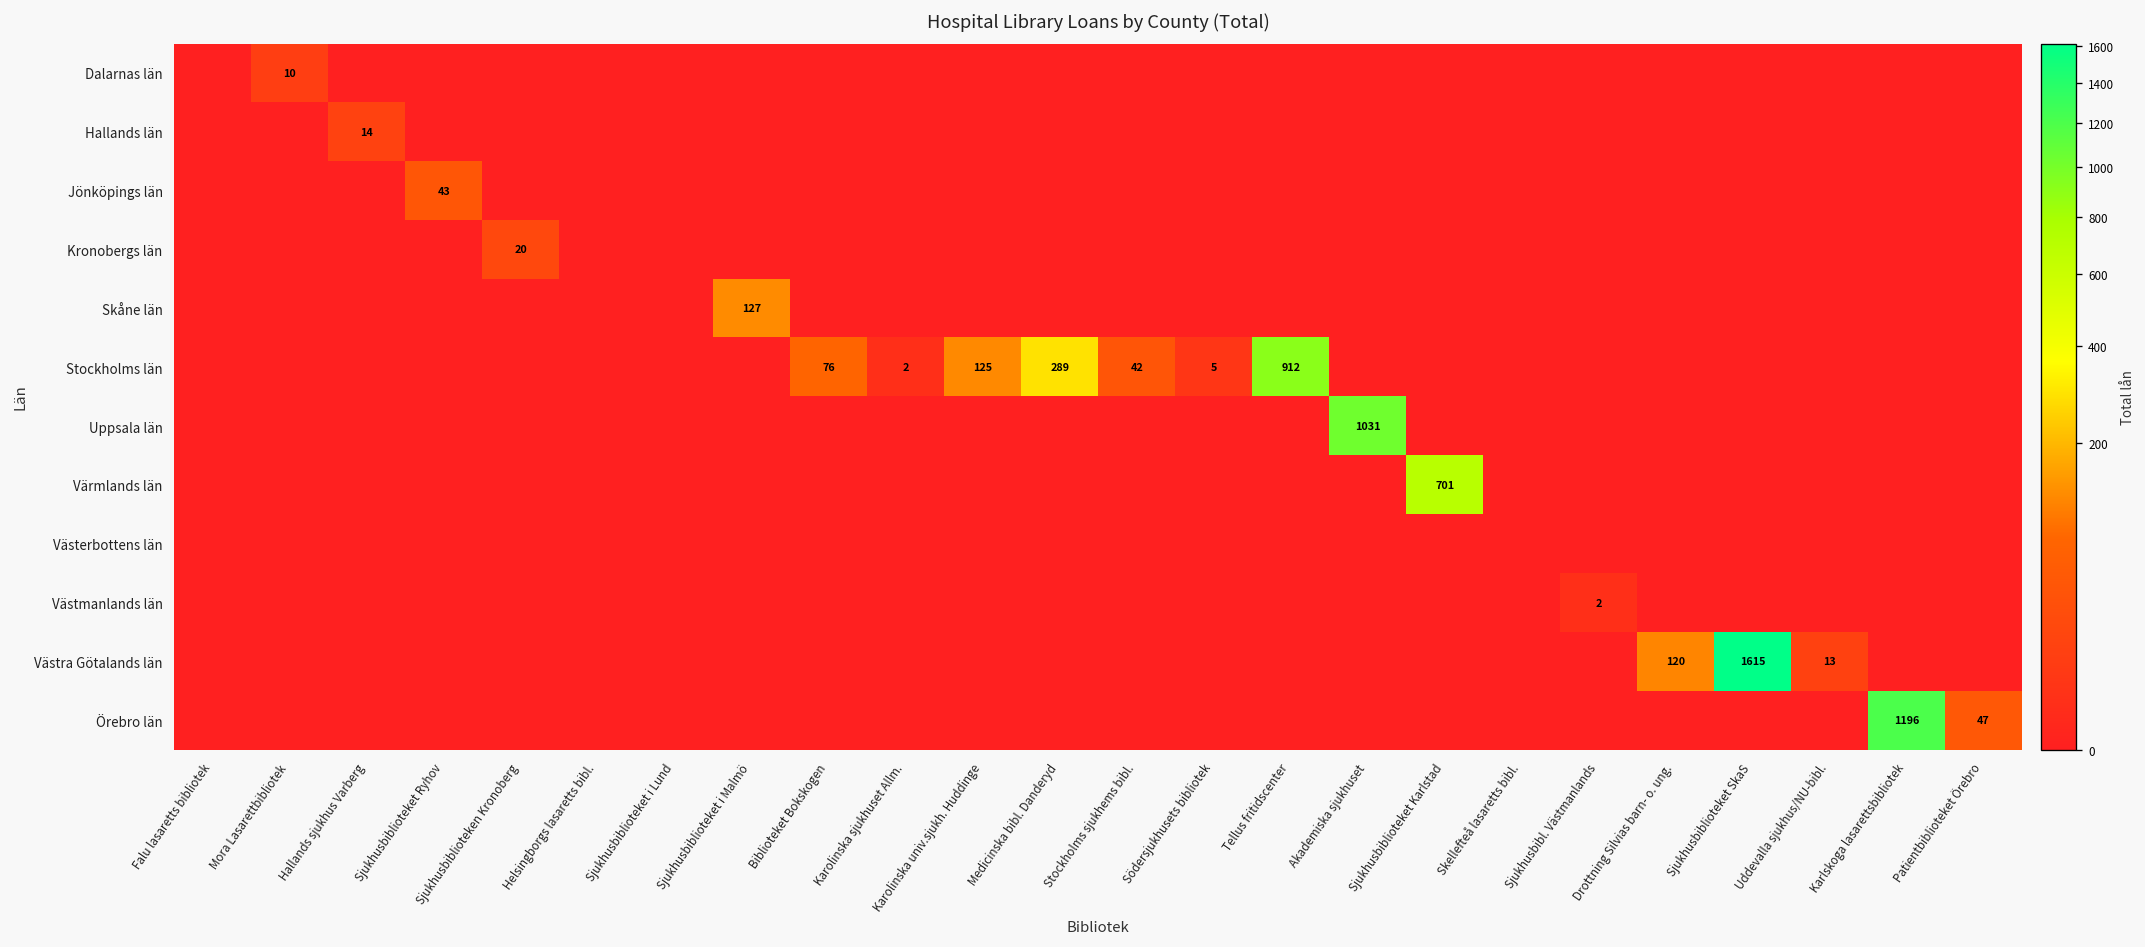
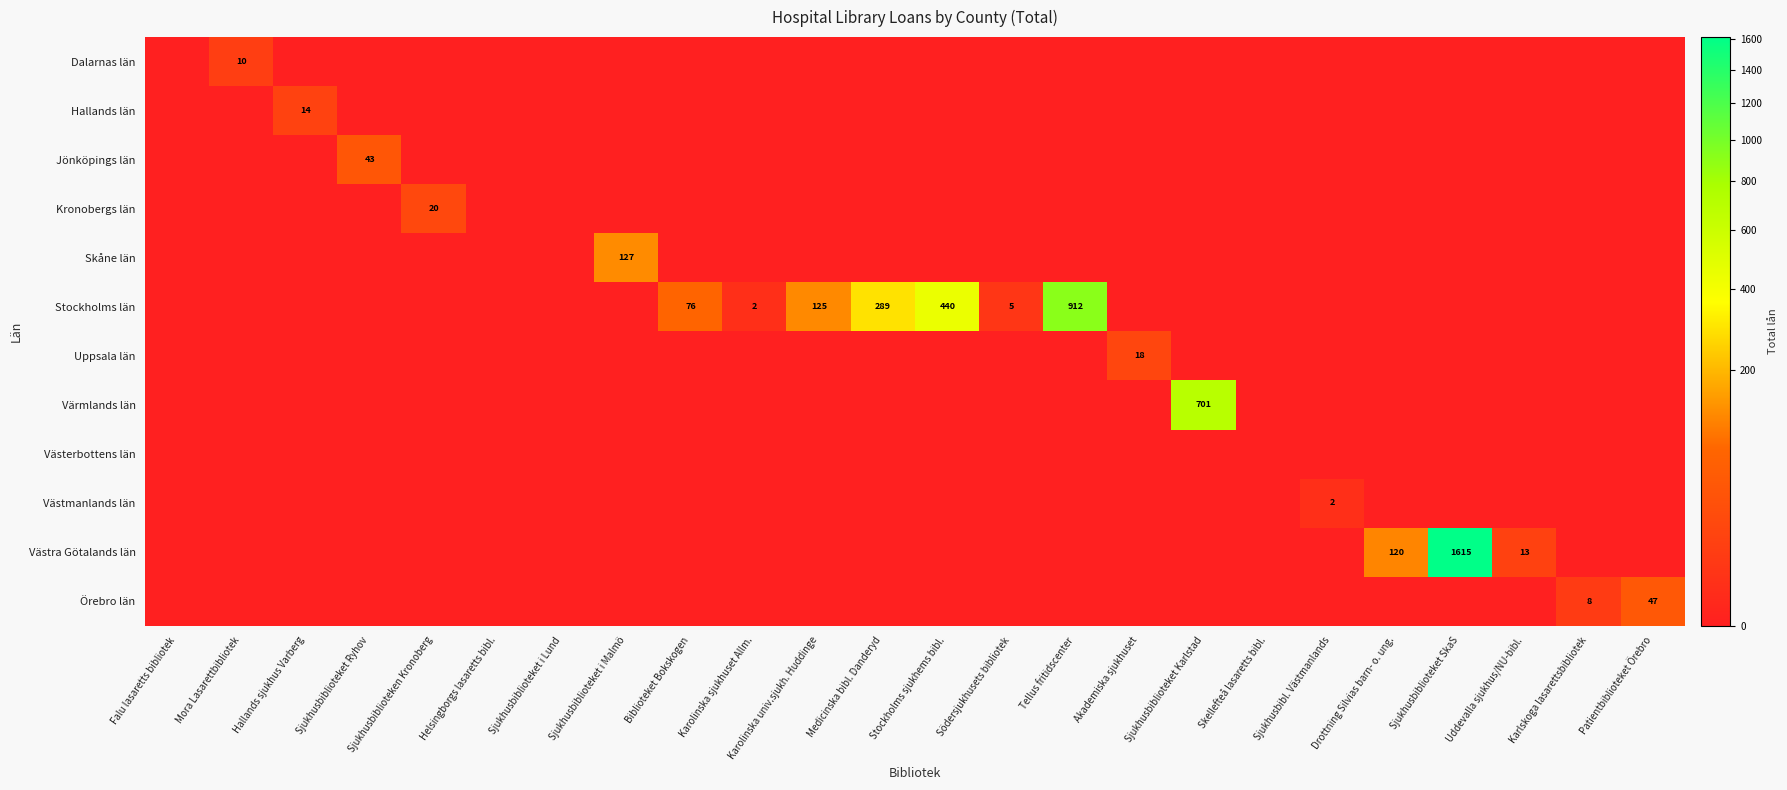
  {
    "Dalarnas län": {
      "Mora Lasarettbibliotek": 10
    },
    "Hallands län": {
      "Hallands sjukhus Varberg": 14
    },
    "Jönköpings län": {
      "Sjukhusbiblioteket Ryhov": 43
    },
    "Kronobergs län": {
      "Sjukhusbiblioteken Kronoberg": 20
    },
    "Skåne län": {
      "Sjukhusbiblioteket i Malmö": 127
    },
    "Stockholms län": {
      "Biblioteket Bokskogen": 76,
      "Karolinska sjukhuset Allm.": 2,
      "Karolinska univ.sjukh. Huddinge": 125,
      "Medicinska bibl. Danderyd": 289,
-     "Stockholms sjukhems bibl.": 42,
+     "Stockholms sjukhems bibl.": 440,
      "Södersjukhusets bibliotek": 5,
      "Tellus fritidscenter": 912
    },
    "Uppsala län": {
-     "Akademiska sjukhuset": 1031
+     "Akademiska sjukhuset": 18
    },
    "Värmlands län": {
      "Sjukhusbiblioteket Karlstad": 701
    },
    "Västmanlands län": {
      "Sjukhusbibl. Västmanlands": 2
    },
    "Västra Götalands län": {
      "Drottning Silvias barn- o. ung.": 120,
      "Sjukhusbiblioteket SkaS": 1615,
      "Uddevalla sjukhus/NU-bibl.": 13
    },
    "Örebro län": {
-     "Karlskoga lasarettsbibliotek": 1196,
+     "Karlskoga lasarettsbibliotek": 8,
      "Patientbiblioteket Örebro": 47
    }
  }
